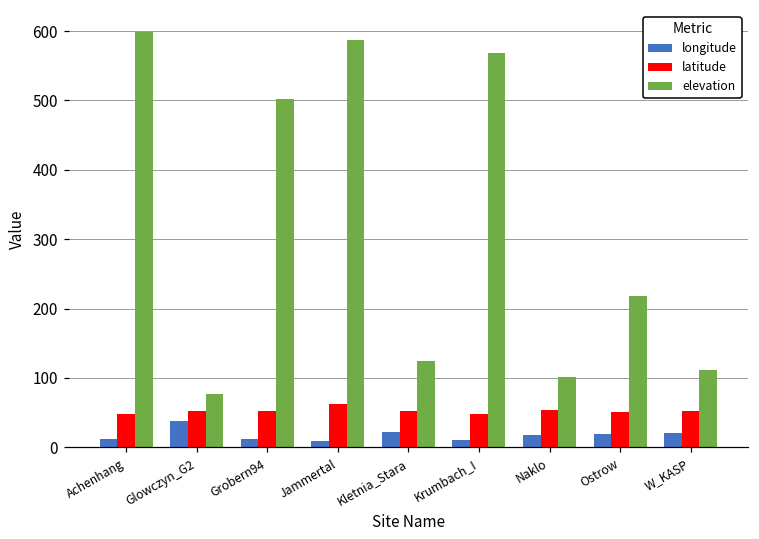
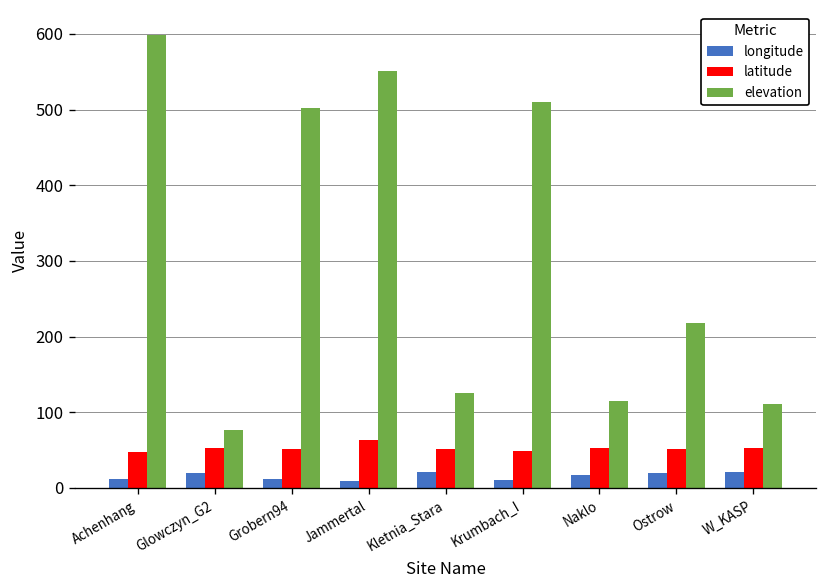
  {
    "longitude": {
      "Achenhang": 10,
-     "Glowczyn_G2": 40,
+     "Glowczyn_G2": 20,
      "Grobern94": 10,
      "Jammertal": 10,
      "Kletnia_Stara": 20,
      "Krumbach_I": 10,
      "Naklo": 20,
      "Ostrow": 20,
      "W_KASP": 20
    },
    "latitude": {
      "Achenhang": 50,
      "Glowczyn_G2": 50,
      "Grobern94": 50,
      "Jammertal": 60,
      "Kletnia_Stara": 50,
      "Krumbach_I": 50,
      "Naklo": 50,
      "Ostrow": 50,
      "W_KASP": 50
    },
    "elevation": {
      "Achenhang": 600,
      "Glowczyn_G2": 80,
      "Grobern94": 500,
-     "Jammertal": 590,
+     "Jammertal": 550,
      "Kletnia_Stara": 130,
-     "Krumbach_I": 570,
-     "Naklo": 100,
+     "Krumbach_I": 510,
+     "Naklo": 120,
      "Ostrow": 220,
      "W_KASP": 110
    }
  }
